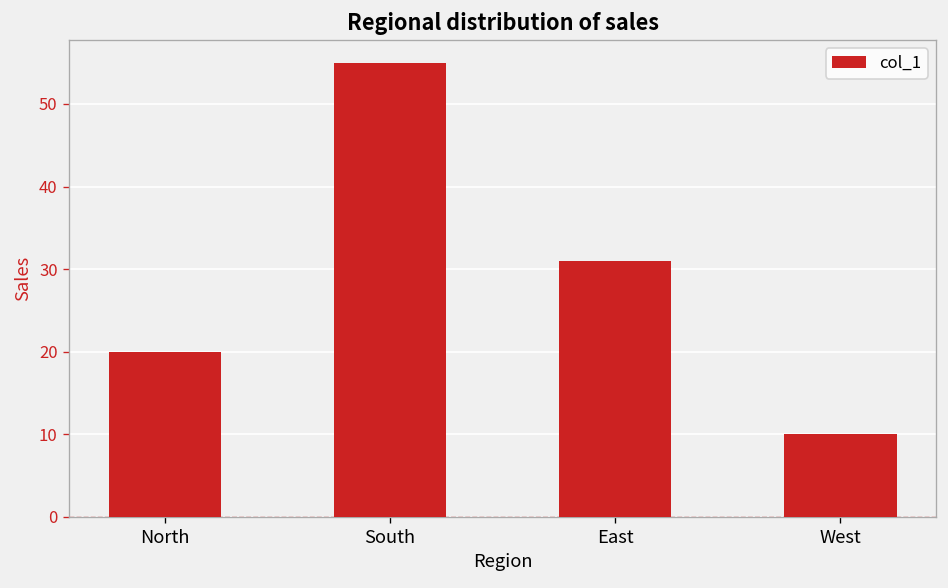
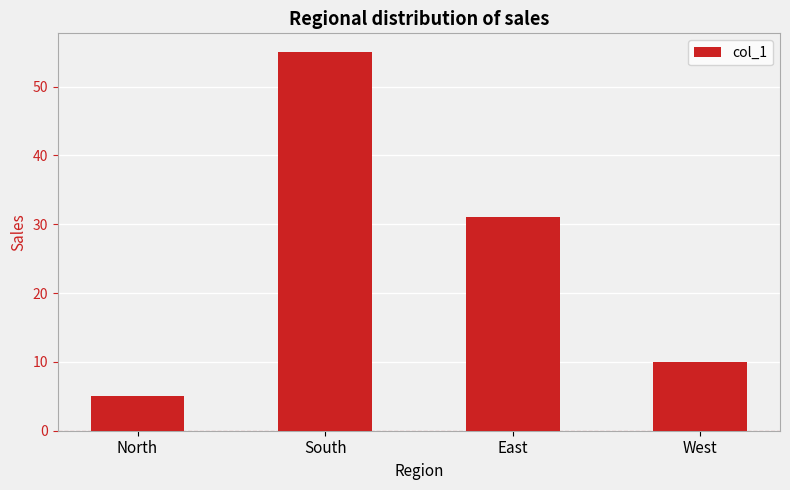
  {
-   "North": 20,
+   "North": 5,
    "South": 55,
    "East": 31,
    "West": 10
  }
